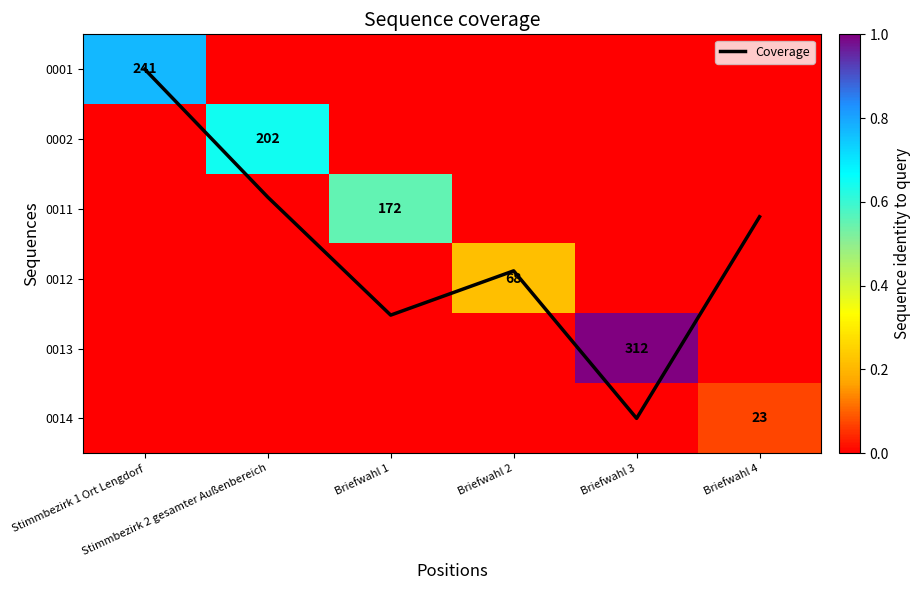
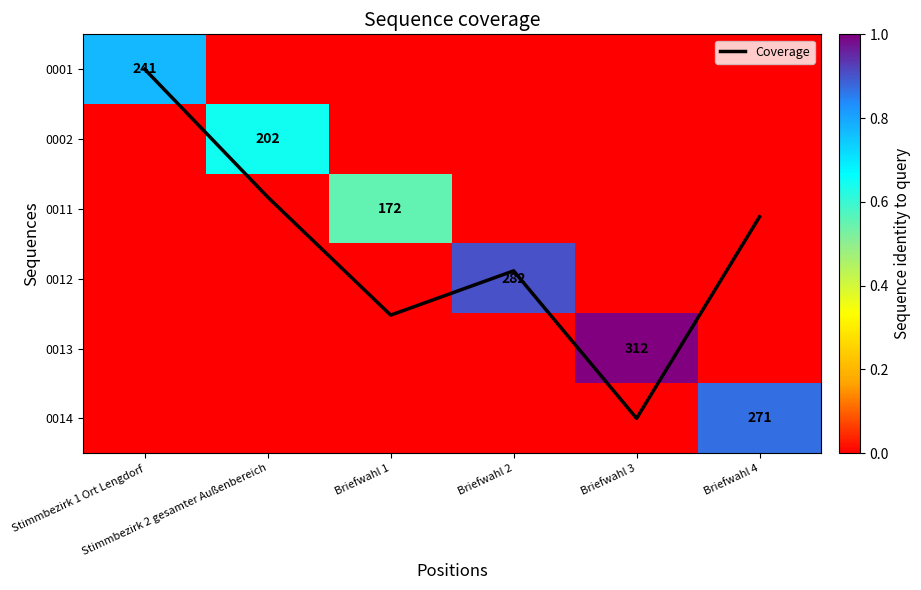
  {
    "0002": {
      "Stimmbezirk 2 gesamter Außenbereich": 202
    },
    "0011": {
      "Briefwahl 1": 172
    },
    "0012": {
-     "Briefwahl 2": 68
+     "Briefwahl 2": 282
    },
    "0013": {
      "Briefwahl 3": 312
    },
    "0014": {
-     "Briefwahl 4": 23
+     "Briefwahl 4": 271
    }
  }
